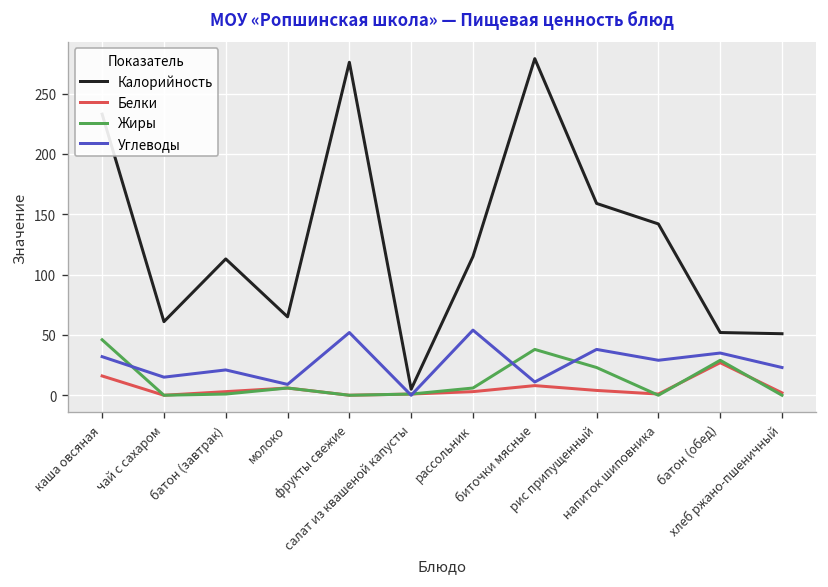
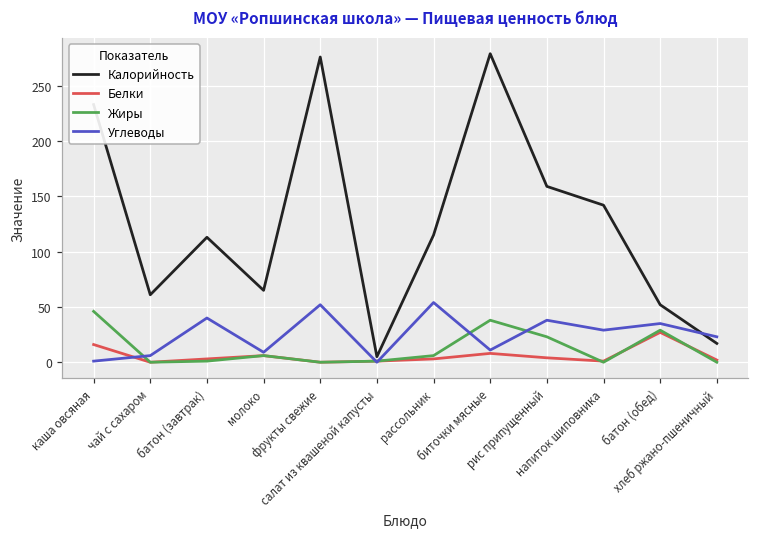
  {
    "Калорийность": {
      "чай с сахаром": 61,
      "батон (завтрак)": 113,
      "молоко": 65,
      "фрукты свежие": 276,
      "салат из квашеной капусты": 5,
      "рассольник": 115,
      "биточки мясные": 279,
      "рис припущенный": 159,
      "напиток шиповника": 142,
      "батон (обед)": 52,
-     "хлеб ржано-пшеничный": 51
+     "хлеб ржано-пшеничный": 17
    },
    "Белки": {
      "каша овсяная": 16,
      "рассольник": 3,
      "биточки мясные": 8,
      "рис припущенный": 4
    },
    "Жиры": {
      "каша овсяная": 46,
      "рассольник": 6,
      "биточки мясные": 38,
      "рис припущенный": 23
    },
    "Углеводы": {
-     "каша овсяная": 32,
-     "чай с сахаром": 15,
-     "батон (завтрак)": 21,
+     "каша овсяная": 1,
+     "чай с сахаром": 6,
+     "батон (завтрак)": 40,
      "молоко": 9,
      "фрукты свежие": 52,
      "рассольник": 54,
      "биточки мясные": 11,
      "рис припущенный": 38,
      "напиток шиповника": 29,
      "батон (обед)": 35,
      "хлеб ржано-пшеничный": 23
    }
  }
